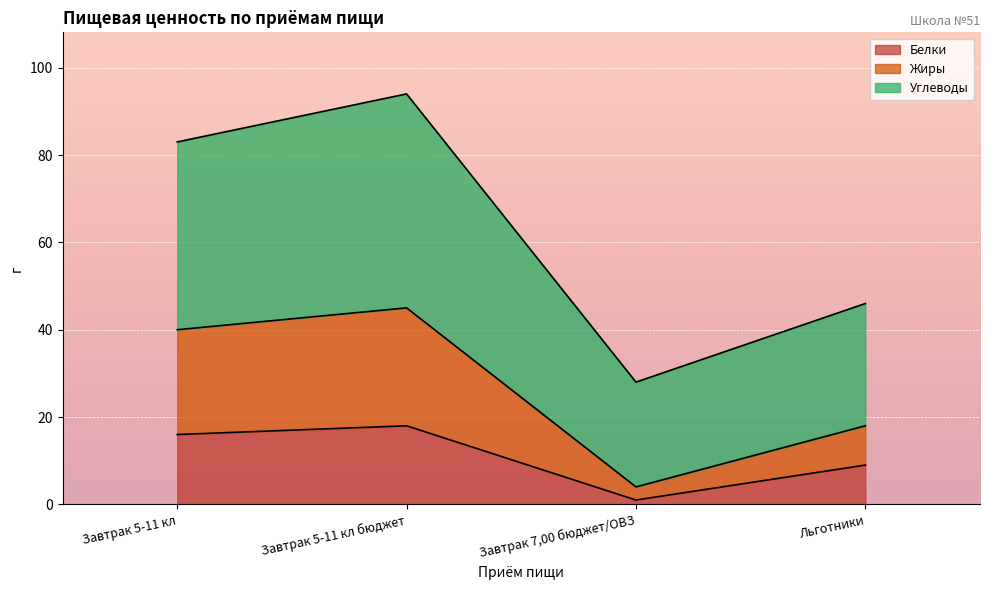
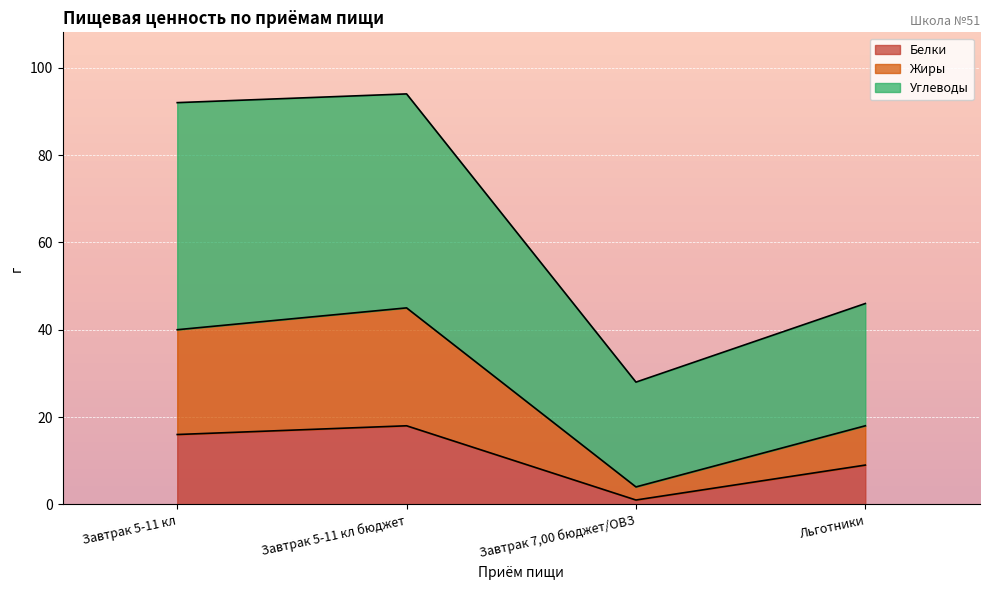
  {
    "Углеводы": {
-     "Завтрак 5-11 кл": 43,
+     "Завтрак 5-11 кл": 52,
      "Завтрак 5-11 кл бюджет": 49,
      "Завтрак 7,00 бюджет/ОВЗ": 24,
      "Льготники": 28
    }
  }
